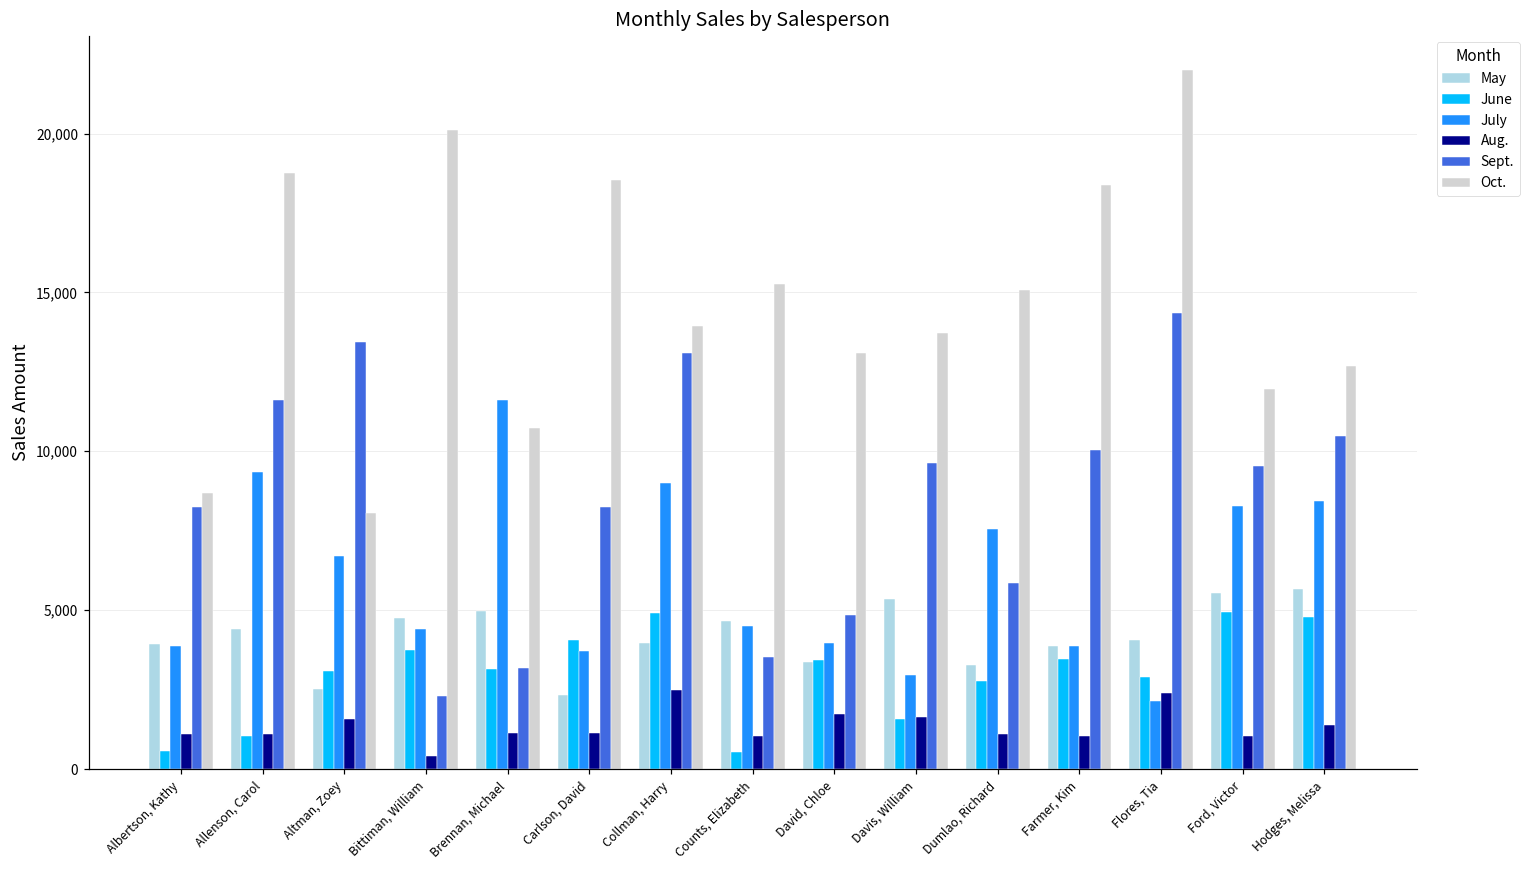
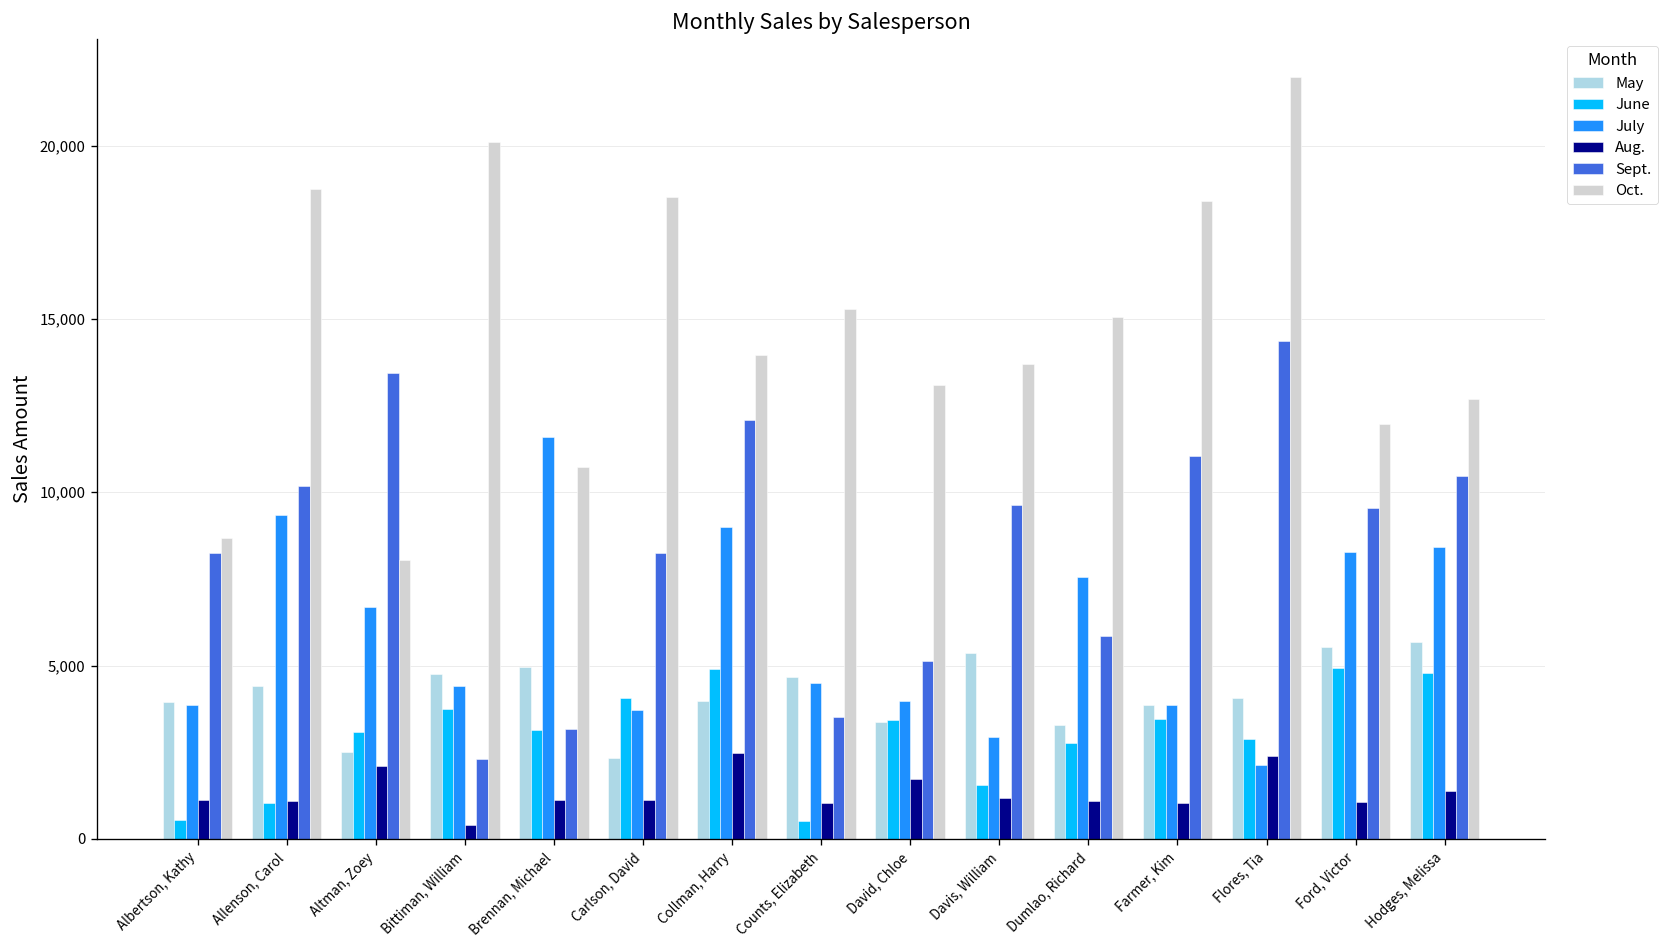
  {
    "Aug.": {
      "Albertson, Kathy": "1,100",
      "Allenson, Carol": "1,100",
-     "Altman, Zoey": "1,600",
+     "Altman, Zoey": "2,100",
      "Bittiman, William": "400",
      "Brennan, Michael": "1,100",
      "Carlson, David": "1,100",
      "Collman, Harry": "2,500",
      "Counts, Elizabeth": "1,000",
      "David, Chloe": "1,700",
-     "Davis, William": "1,600",
+     "Davis, William": "1,200",
      "Dumlao, Richard": "1,100",
      "Farmer, Kim": "1,000",
      "Flores, Tia": "2,400",
      "Ford, Victor": "1,100",
      "Hodges, Melissa": "1,400"
    },
    "Sept.": {
      "Albertson, Kathy": "8,200",
-     "Allenson, Carol": "11,600",
+     "Allenson, Carol": "10,200",
      "Altman, Zoey": "13,500",
      "Bittiman, William": "2,300",
      "Brennan, Michael": "3,200",
      "Carlson, David": "8,200",
-     "Collman, Harry": "13,100",
+     "Collman, Harry": "12,100",
      "Counts, Elizabeth": "3,500",
-     "David, Chloe": "4,800",
+     "David, Chloe": "5,100",
      "Davis, William": "9,600",
      "Dumlao, Richard": "5,900",
-     "Farmer, Kim": "10,000",
+     "Farmer, Kim": "11,000",
      "Flores, Tia": "14,400",
      "Ford, Victor": "9,500",
      "Hodges, Melissa": "10,500"
    }
  }
